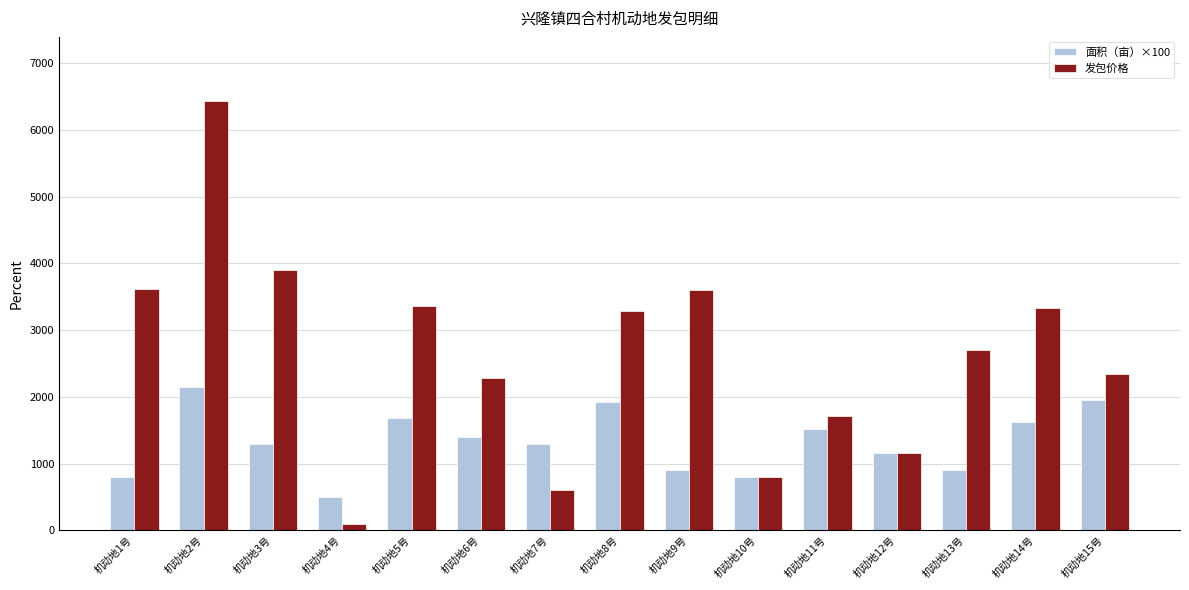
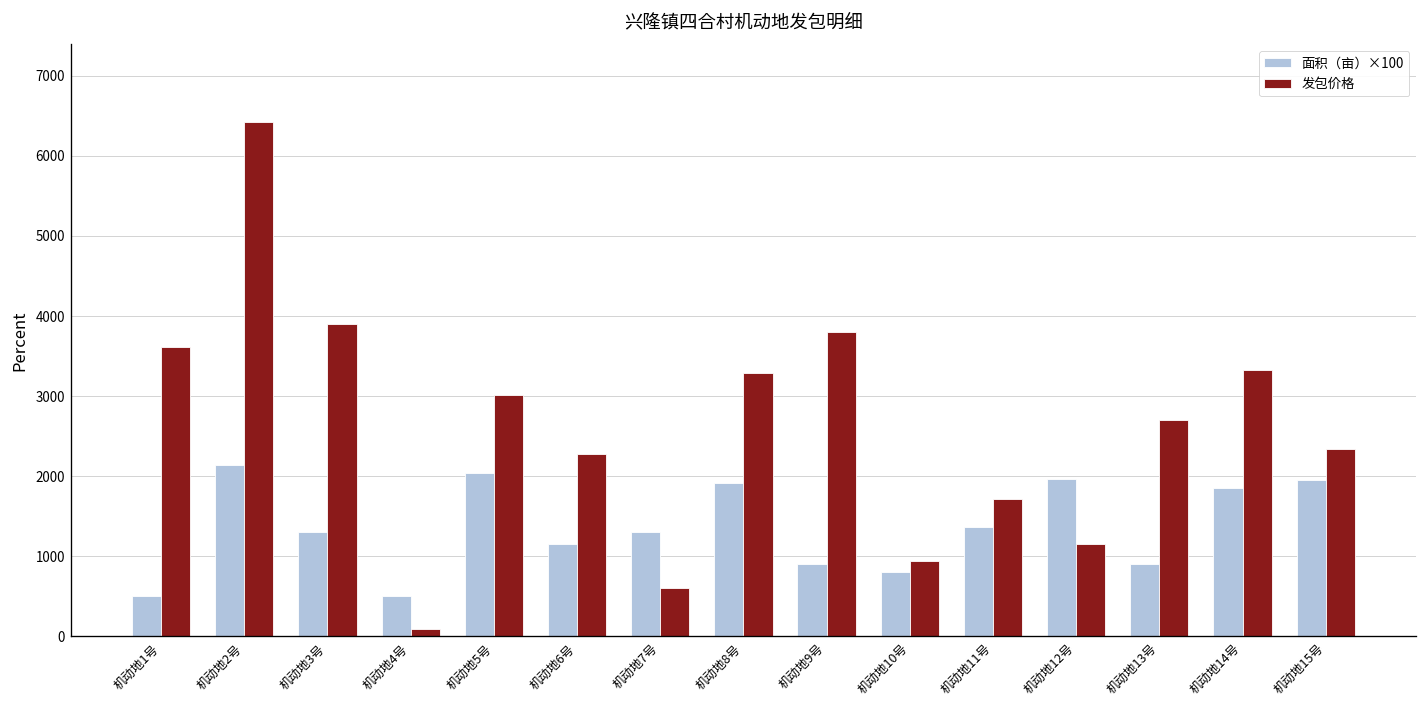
  {
    "面积（亩）×100": {
-     "机动地1号": 800,
+     "机动地1号": 500,
      "机动地2号": 2100,
      "机动地3号": 1300,
      "机动地4号": 500,
-     "机动地5号": 1700,
-     "机动地6号": 1400,
+     "机动地5号": 2000,
+     "机动地6号": 1200,
      "机动地7号": 1300,
      "机动地8号": 1900,
      "机动地9号": 900,
      "机动地10号": 800,
-     "机动地11号": 1500,
-     "机动地12号": 1200,
+     "机动地11号": 1400,
+     "机动地12号": 2000,
      "机动地13号": 900,
-     "机动地14号": 1600,
+     "机动地14号": 1900,
      "机动地15号": 2000
    },
    "发包价格": {
      "机动地1号": 3600,
      "机动地2号": 6400,
      "机动地3号": 3900,
      "机动地4号": 100,
-     "机动地5号": 3400,
+     "机动地5号": 3000,
      "机动地6号": 2300,
      "机动地7号": 600,
      "机动地8号": 3300,
-     "机动地9号": 3600,
-     "机动地10号": 800,
+     "机动地9号": 3800,
+     "机动地10号": 900,
      "机动地11号": 1700,
      "机动地12号": 1200,
      "机动地13号": 2700,
      "机动地14号": 3300,
      "机动地15号": 2300
    }
  }
